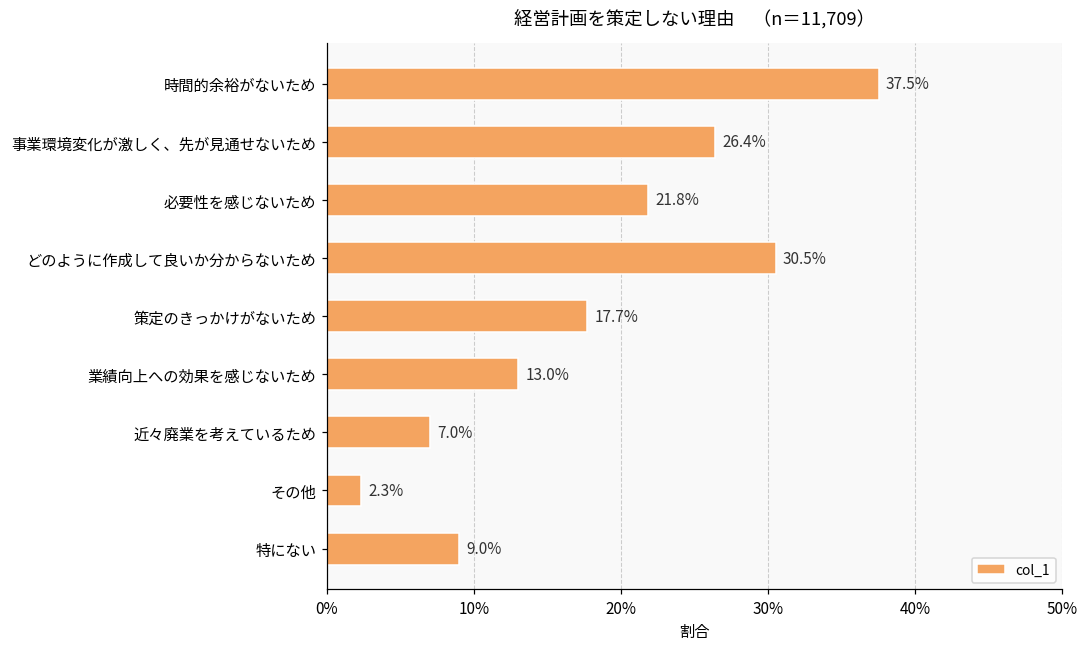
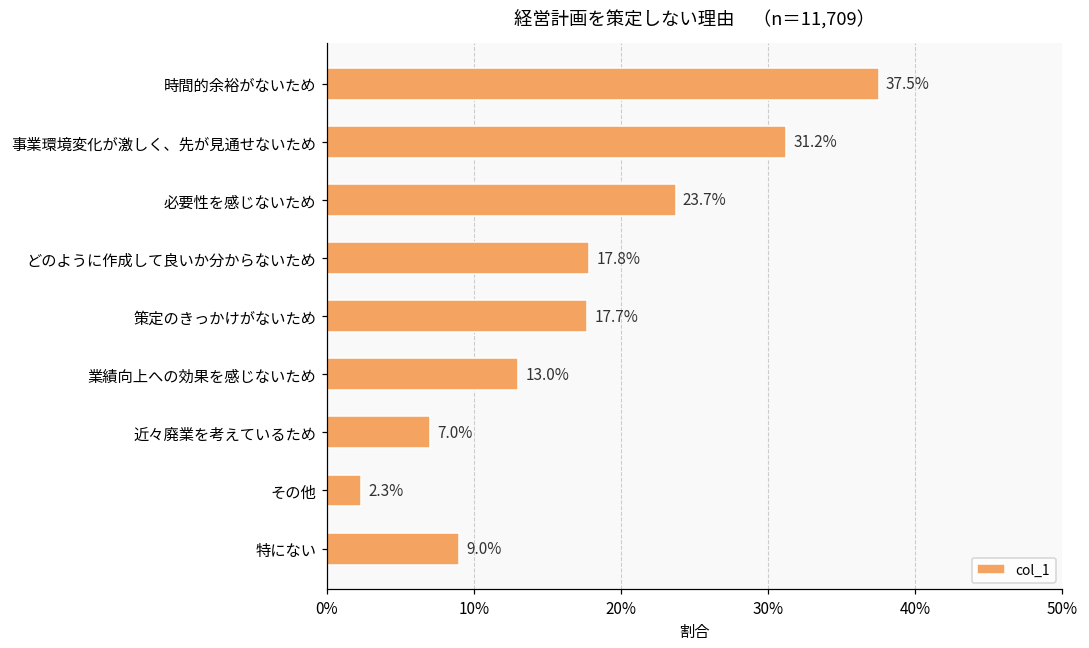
  {
    "時間的余裕がないため": "37.5%",
-   "事業環境変化が激しく、先が見通せないため": "26.4%",
-   "必要性を感じないため": "21.8%",
-   "どのように作成して良いか分からないため": "30.5%",
+   "事業環境変化が激しく、先が見通せないため": "31.2%",
+   "必要性を感じないため": "23.7%",
+   "どのように作成して良いか分からないため": "17.8%",
    "策定のきっかけがないため": "17.7%",
    "業績向上への効果を感じないため": "13.0%",
    "近々廃業を考えているため": "7.0%",
    "その他": "2.3%",
    "特にない": "9.0%"
  }
